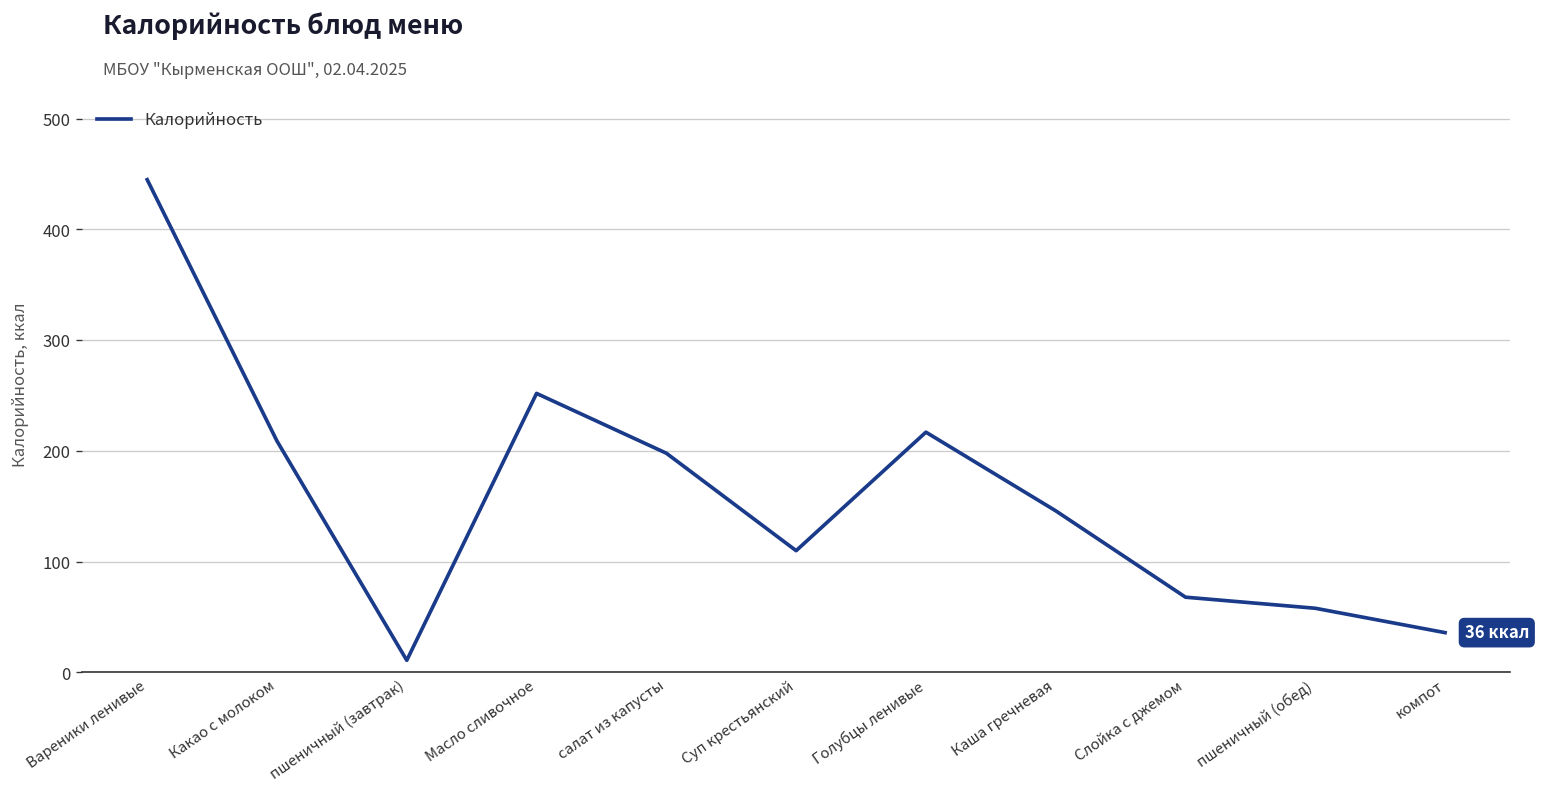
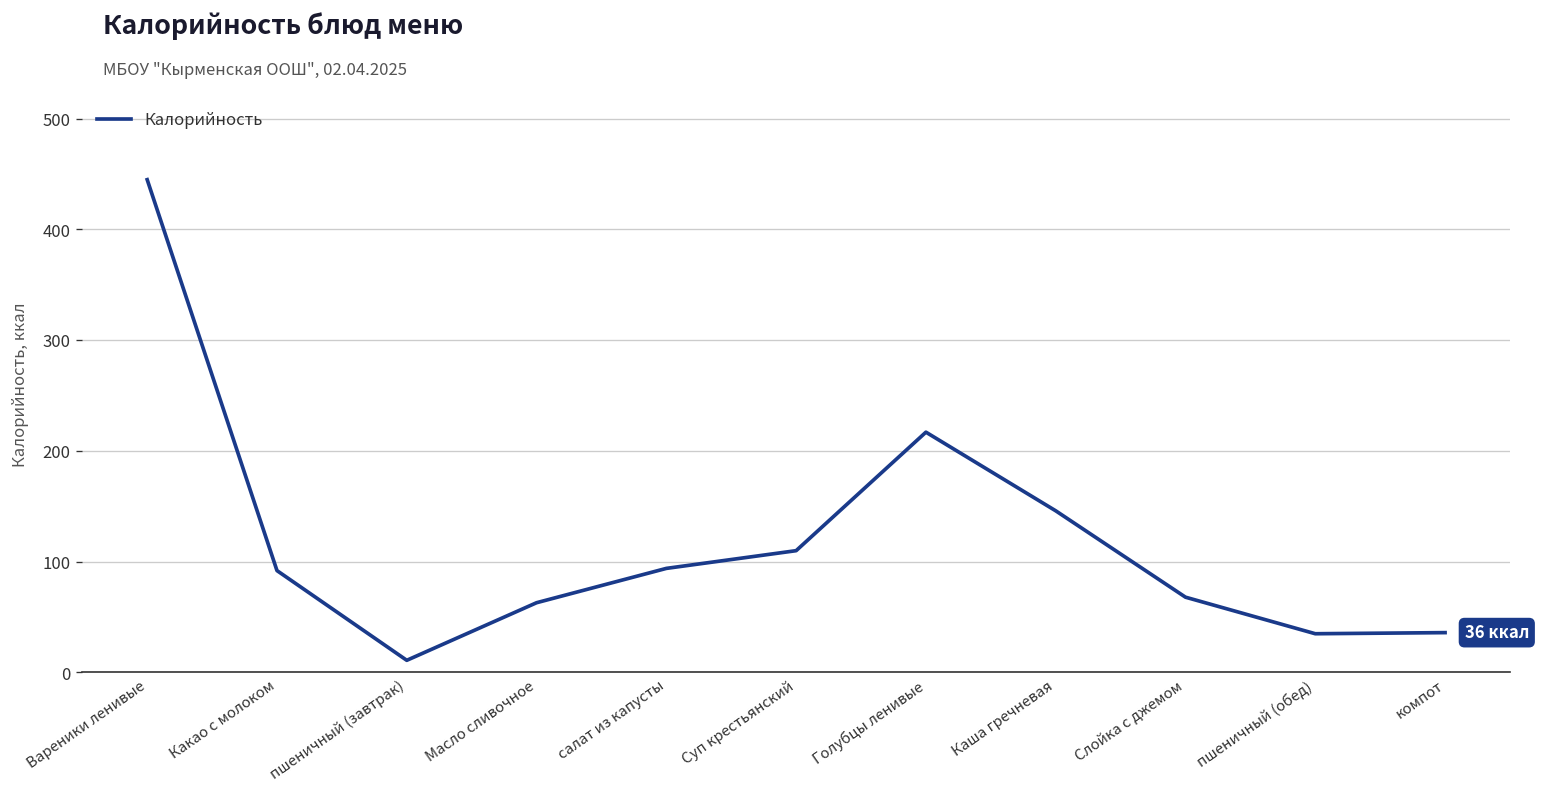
  {
    "Вареники ленивые": 450,
-   "Какао с молоком": 210,
+   "Какао с молоком": 90,
    "пшеничный (завтрак)": 10,
-   "Масло сливочное": 250,
-   "салат из капусты": 200,
+   "Масло сливочное": 60,
+   "салат из капусты": 90,
    "Суп крестьянский": 110,
    "Голубцы ленивые": 220,
    "Каша гречневая": 150,
    "Слойка с джемом": 70,
-   "пшеничный (обед)": 60
+   "пшеничный (обед)": 40
  }
